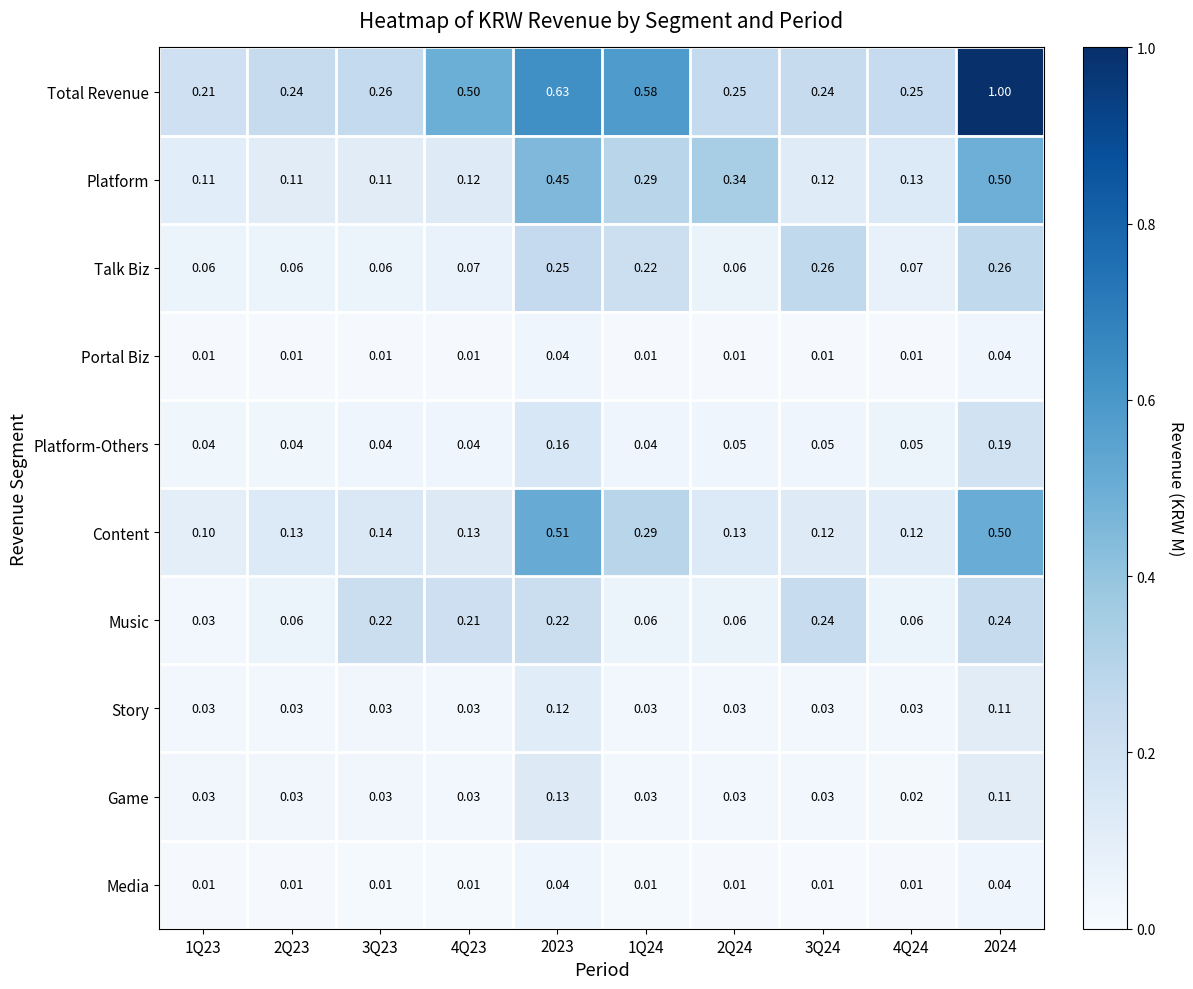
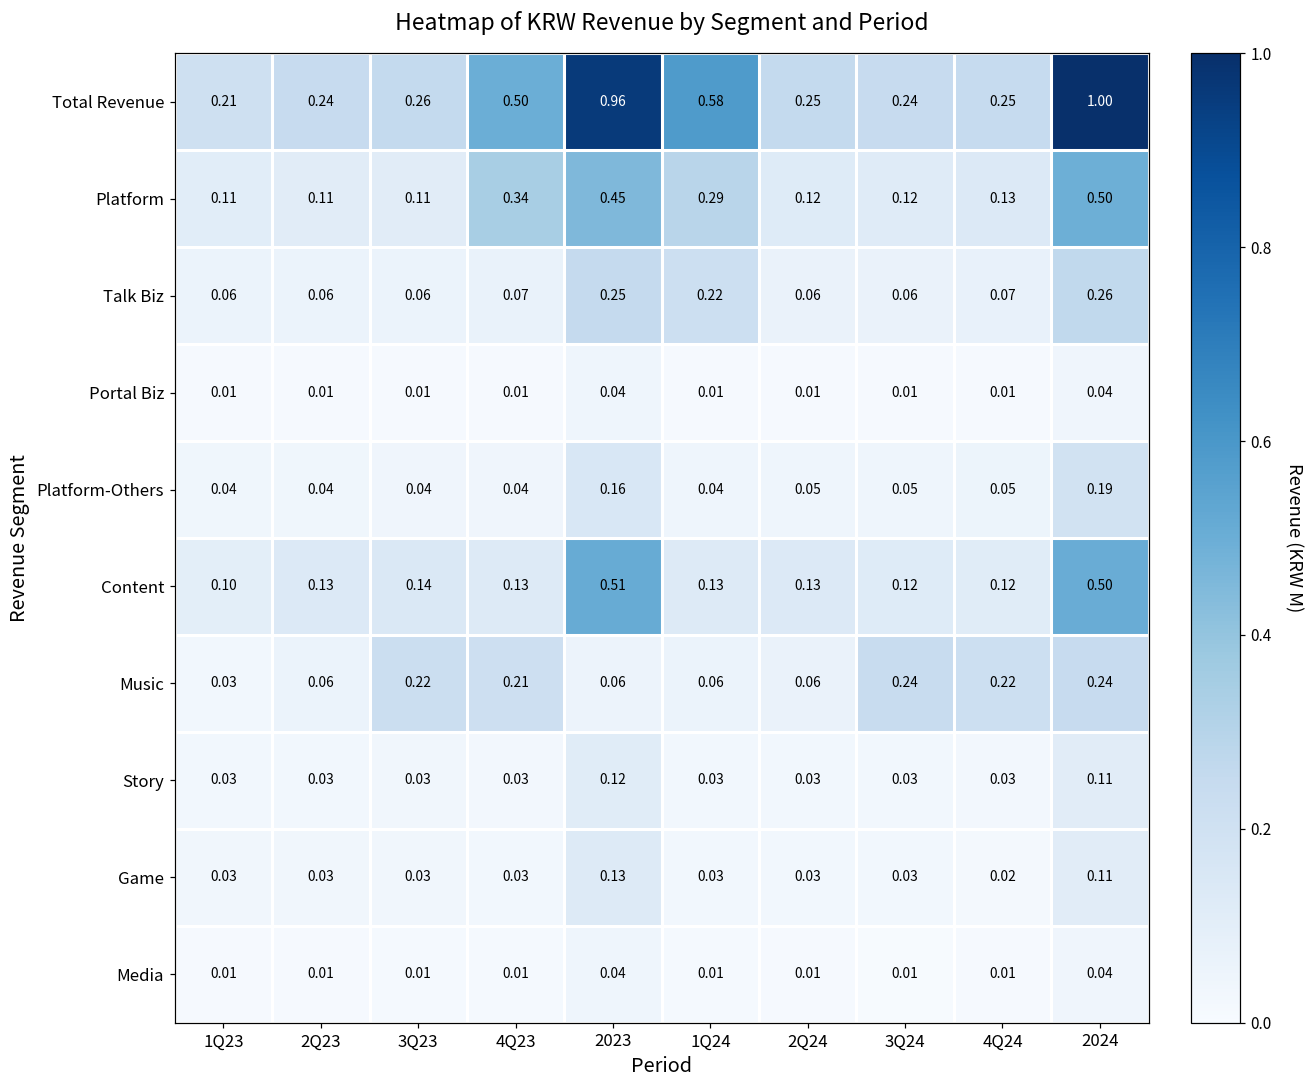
  {
    "Total Revenue": {
      "1Q23": 0.21,
      "2Q23": 0.24,
      "3Q23": 0.26,
      "4Q23": 0.50,
-     "2023": 0.63,
+     "2023": 0.96,
      "1Q24": 0.58,
      "2Q24": 0.25,
      "3Q24": 0.24,
      "4Q24": 0.25,
      "2024": 1.00
    },
    "Platform": {
      "1Q23": 0.11,
      "2Q23": 0.11,
      "3Q23": 0.11,
-     "4Q23": 0.12,
+     "4Q23": 0.34,
      "2023": 0.45,
      "1Q24": 0.29,
-     "2Q24": 0.34,
+     "2Q24": 0.12,
      "3Q24": 0.12,
      "4Q24": 0.13,
      "2024": 0.50
    },
    "Talk Biz": {
      "1Q23": 0.06,
      "2Q23": 0.06,
      "3Q23": 0.06,
      "4Q23": 0.07,
      "2023": 0.25,
      "1Q24": 0.22,
      "2Q24": 0.06,
-     "3Q24": 0.26,
+     "3Q24": 0.06,
      "4Q24": 0.07,
      "2024": 0.26
    },
    "Portal Biz": {
      "1Q23": 0.01,
      "2Q23": 0.01,
      "3Q23": 0.01,
      "4Q23": 0.01,
      "2023": 0.04,
      "1Q24": 0.01,
      "2Q24": 0.01,
      "3Q24": 0.01,
      "4Q24": 0.01,
      "2024": 0.04
    },
    "Platform-Others": {
      "1Q23": 0.04,
      "2Q23": 0.04,
      "3Q23": 0.04,
      "4Q23": 0.04,
      "2023": 0.16,
      "1Q24": 0.04,
      "2Q24": 0.05,
      "3Q24": 0.05,
      "4Q24": 0.05,
      "2024": 0.19
    },
    "Content": {
      "1Q23": 0.10,
      "2Q23": 0.13,
      "3Q23": 0.14,
      "4Q23": 0.13,
      "2023": 0.51,
-     "1Q24": 0.29,
+     "1Q24": 0.13,
      "2Q24": 0.13,
      "3Q24": 0.12,
      "4Q24": 0.12,
      "2024": 0.50
    },
    "Music": {
      "1Q23": 0.03,
      "2Q23": 0.06,
      "3Q23": 0.22,
      "4Q23": 0.21,
-     "2023": 0.22,
+     "2023": 0.06,
      "1Q24": 0.06,
      "2Q24": 0.06,
      "3Q24": 0.24,
-     "4Q24": 0.06,
+     "4Q24": 0.22,
      "2024": 0.24
    },
    "Story": {
      "1Q23": 0.03,
      "2Q23": 0.03,
      "3Q23": 0.03,
      "4Q23": 0.03,
      "2023": 0.12,
      "1Q24": 0.03,
      "2Q24": 0.03,
      "3Q24": 0.03,
      "4Q24": 0.03,
      "2024": 0.11
    },
    "Game": {
      "1Q23": 0.03,
      "2Q23": 0.03,
      "3Q23": 0.03,
      "4Q23": 0.03,
      "2023": 0.13,
      "1Q24": 0.03,
      "2Q24": 0.03,
      "3Q24": 0.03,
      "4Q24": 0.02,
      "2024": 0.11
    },
    "Media": {
      "1Q23": 0.01,
      "2Q23": 0.01,
      "3Q23": 0.01,
      "4Q23": 0.01,
      "2023": 0.04,
      "1Q24": 0.01,
      "2Q24": 0.01,
      "3Q24": 0.01,
      "4Q24": 0.01,
      "2024": 0.04
    }
  }
